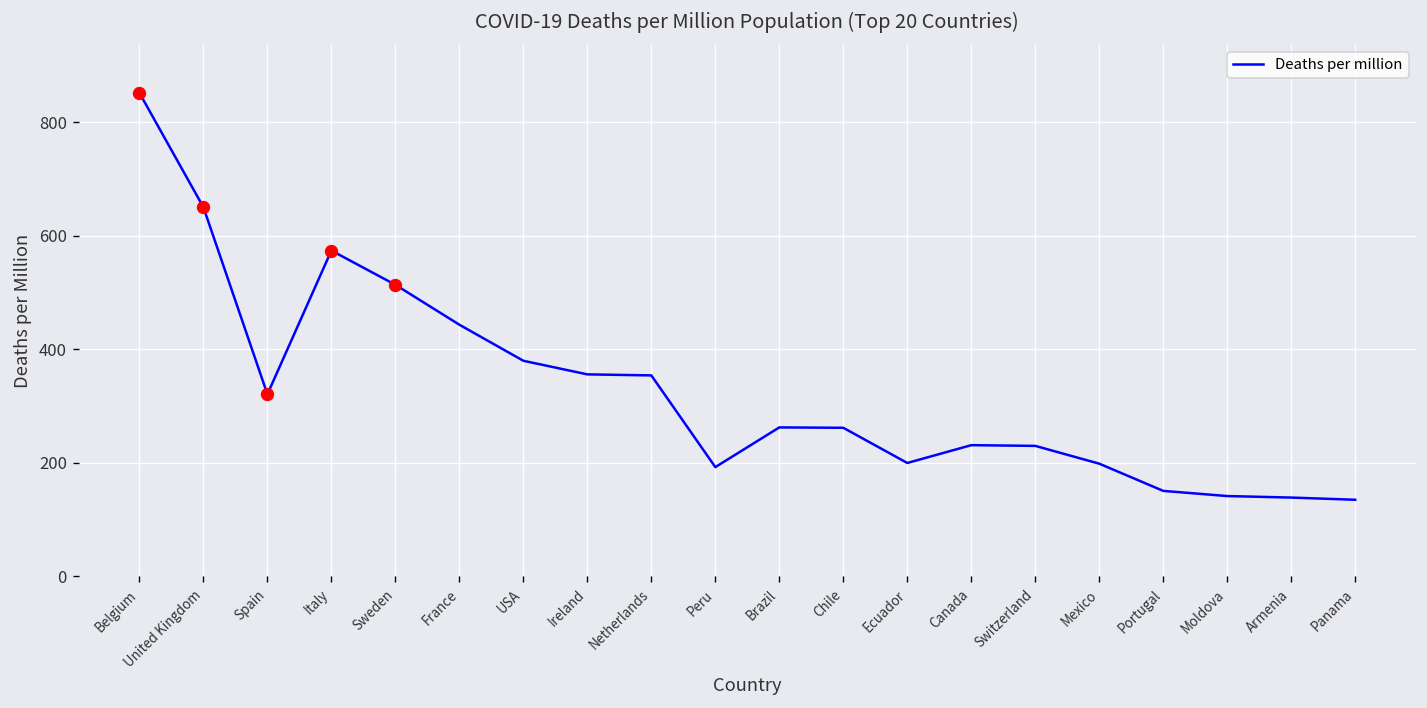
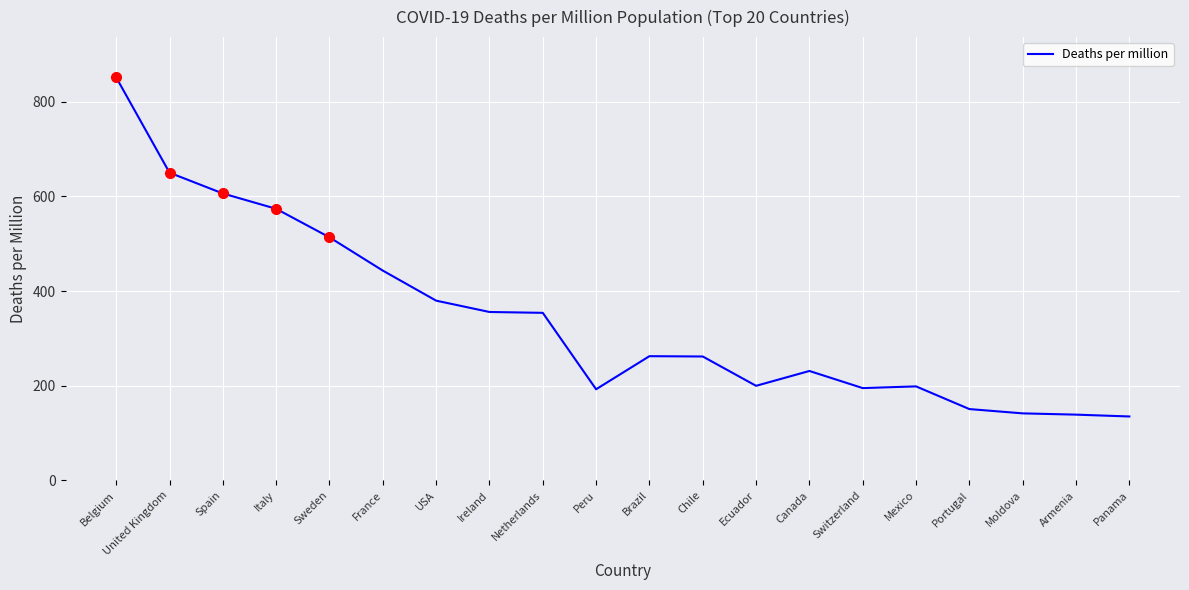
  {
    "Deaths per million": {
-     "Spain": 320,
+     "Spain": 610,
      "France": 440,
      "USA": 380,
      "Ireland": 360,
      "Netherlands": 350,
      "Peru": 190,
      "Brazil": 260,
      "Chile": 260,
      "Ecuador": 200,
      "Canada": 230,
-     "Switzerland": 230,
+     "Switzerland": 200,
      "Mexico": 200,
      "Portugal": 150,
      "Moldova": 140,
      "Armenia": 140,
      "Panama": 140
    }
  }
